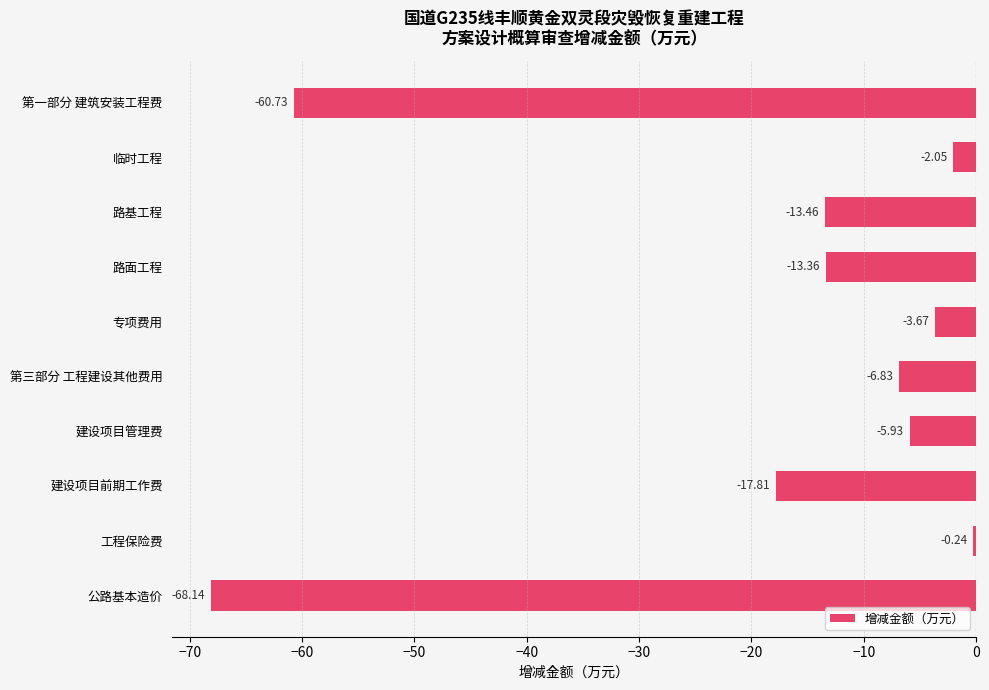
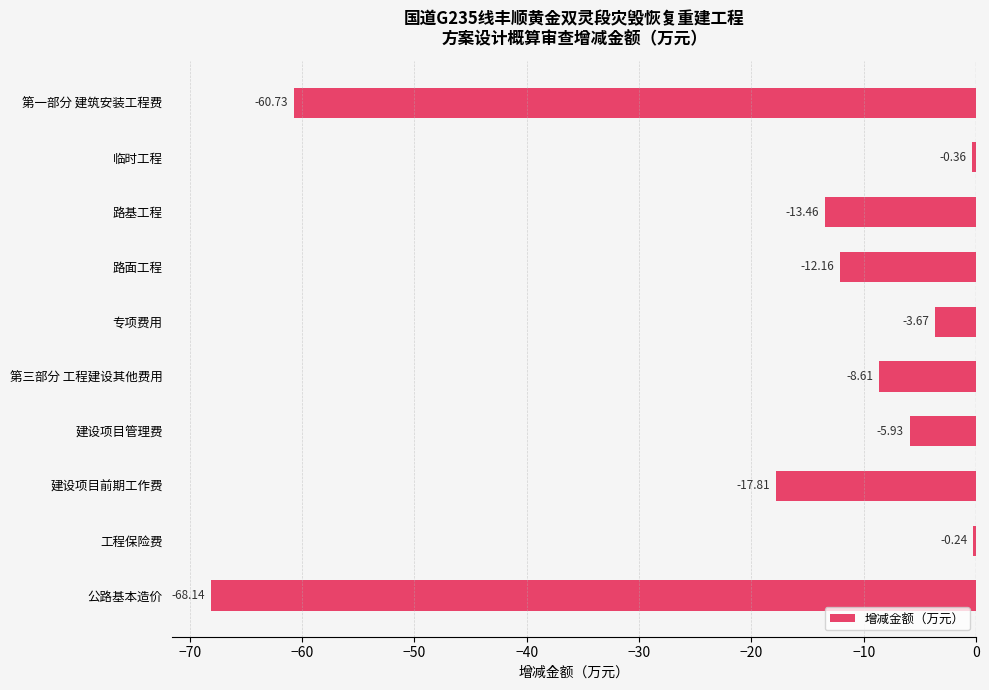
  {
    "第一部分 建筑安装工程费": -60.73,
-   "临时工程": -2.05,
+   "临时工程": -0.36,
    "路基工程": -13.46,
-   "路面工程": -13.36,
+   "路面工程": -12.16,
    "专项费用": -3.67,
-   "第三部分 工程建设其他费用": -6.83,
+   "第三部分 工程建设其他费用": -8.61,
    "建设项目管理费": -5.93,
    "建设项目前期工作费": -17.81,
    "工程保险费": -0.24,
    "公路基本造价": -68.14
  }
